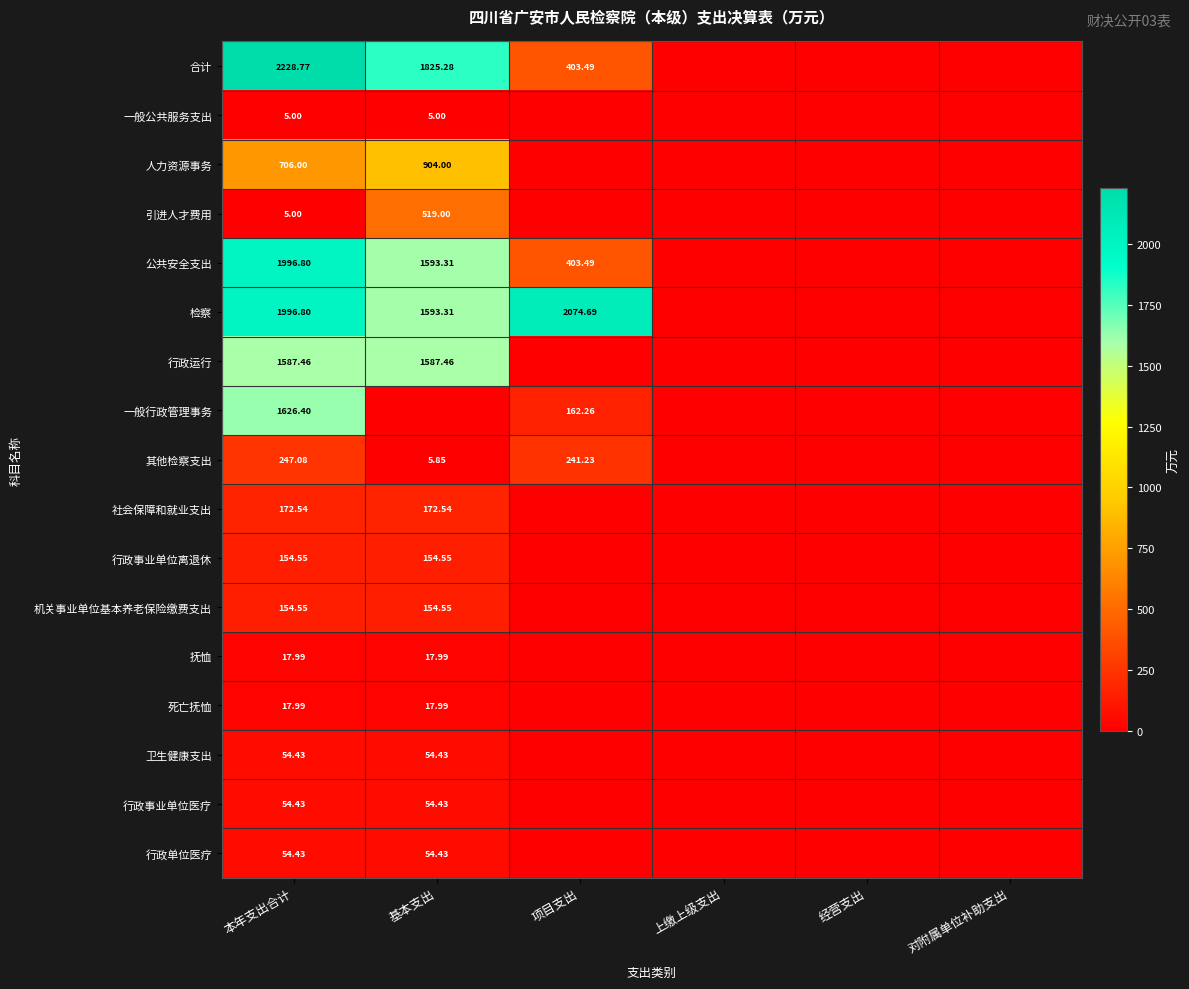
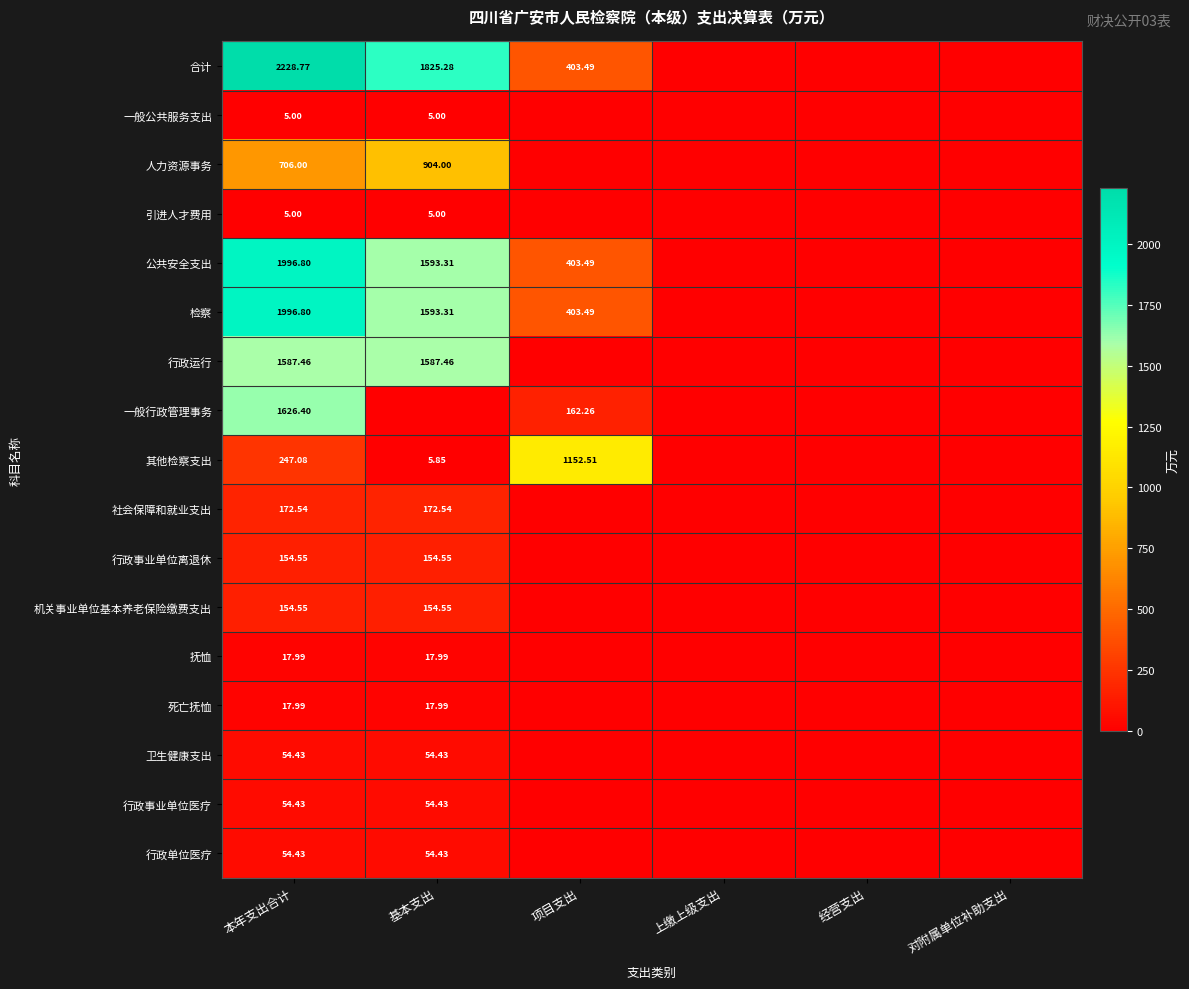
  {
    "合计": {
      "本年支出合计": 2228.77,
      "基本支出": 1825.28,
      "项目支出": 403.49
    },
    "一般公共服务支出": {
      "本年支出合计": 5.00,
      "基本支出": 5.00
    },
    "人力资源事务": {
      "本年支出合计": 706.00,
      "基本支出": 904.00
    },
    "引进人才费用": {
      "本年支出合计": 5.00,
-     "基本支出": 519.00
+     "基本支出": 5.00
    },
    "公共安全支出": {
      "本年支出合计": 1996.80,
      "基本支出": 1593.31,
      "项目支出": 403.49
    },
    "检察": {
      "本年支出合计": 1996.80,
      "基本支出": 1593.31,
-     "项目支出": 2074.69
+     "项目支出": 403.49
    },
    "行政运行": {
      "本年支出合计": 1587.46,
      "基本支出": 1587.46
    },
    "一般行政管理事务": {
      "本年支出合计": 1626.40,
      "项目支出": 162.26
    },
    "其他检察支出": {
      "本年支出合计": 247.08,
      "基本支出": 5.85,
-     "项目支出": 241.23
+     "项目支出": 1152.51
    },
    "社会保障和就业支出": {
      "本年支出合计": 172.54,
      "基本支出": 172.54
    },
    "行政事业单位离退休": {
      "本年支出合计": 154.55,
      "基本支出": 154.55
    },
    "机关事业单位基本养老保险缴费支出": {
      "本年支出合计": 154.55,
      "基本支出": 154.55
    },
    "抚恤": {
      "本年支出合计": 17.99,
      "基本支出": 17.99
    },
    "死亡抚恤": {
      "本年支出合计": 17.99,
      "基本支出": 17.99
    },
    "卫生健康支出": {
      "本年支出合计": 54.43,
      "基本支出": 54.43
    },
    "行政事业单位医疗": {
      "本年支出合计": 54.43,
      "基本支出": 54.43
    },
    "行政单位医疗": {
      "本年支出合计": 54.43,
      "基本支出": 54.43
    }
  }
